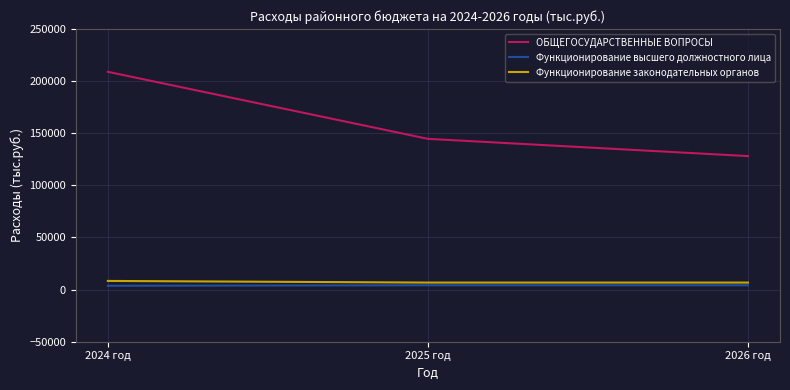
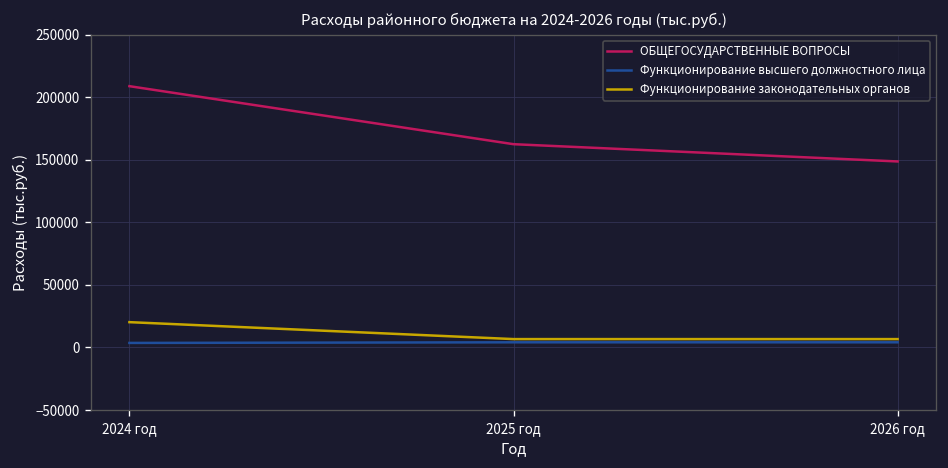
  {
    "ОБЩЕГОСУДАРСТВЕННЫЕ ВОПРОСЫ": {
      "2024 год": 209000,
-     "2025 год": 145000,
-     "2026 год": 128000
+     "2025 год": 163000,
+     "2026 год": 149000
    },
    "Функционирование высшего должностного лица": {
      "2024 год": 4000,
      "2025 год": 4000,
      "2026 год": 4000
    },
    "Функционирование законодательных органов": {
-     "2024 год": 8000,
+     "2024 год": 20000,
      "2025 год": 7000,
      "2026 год": 7000
    }
  }
